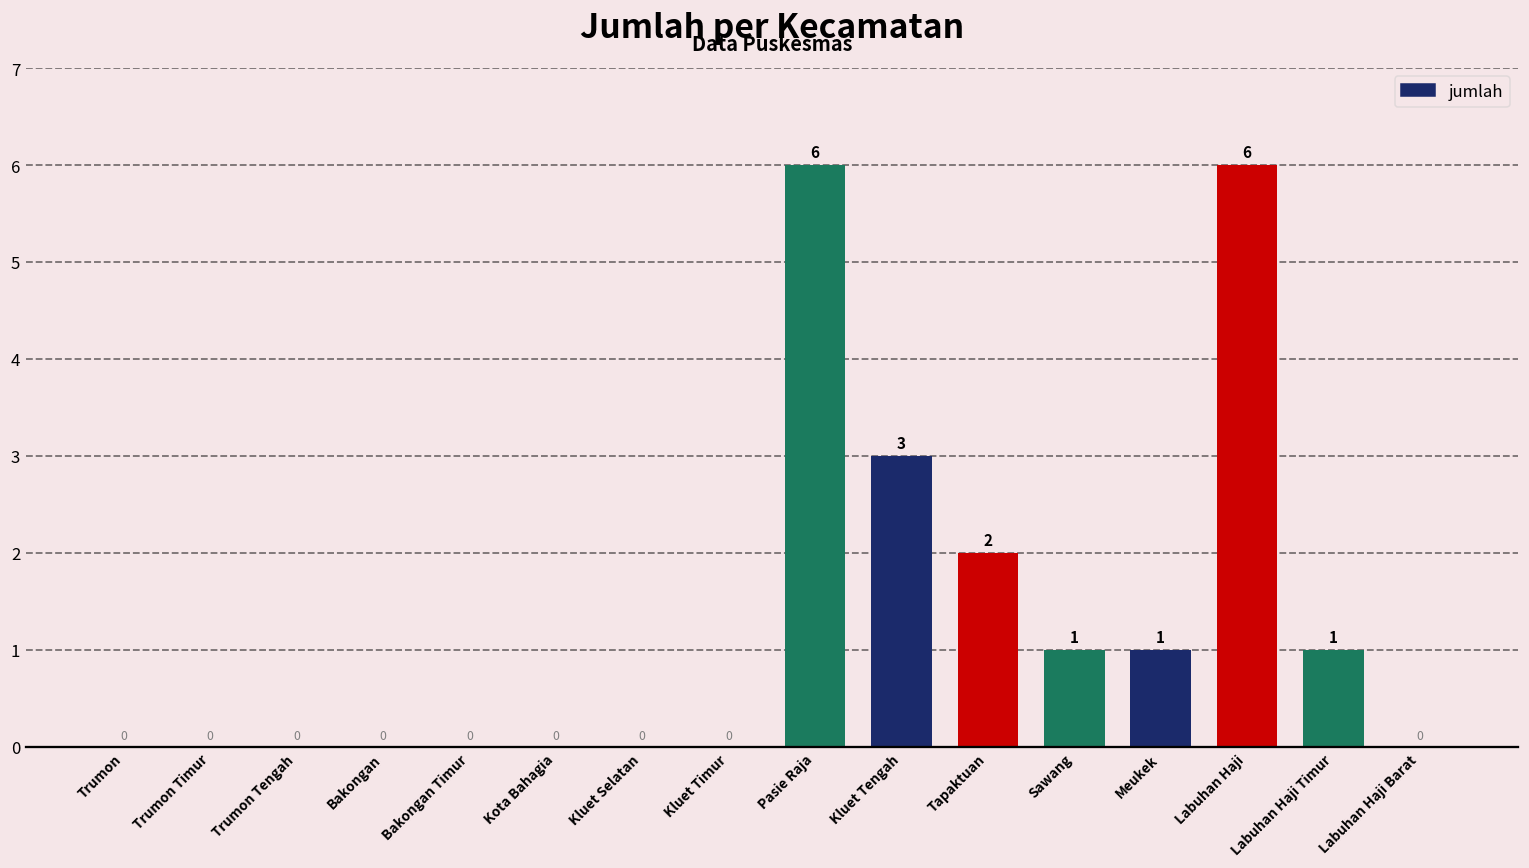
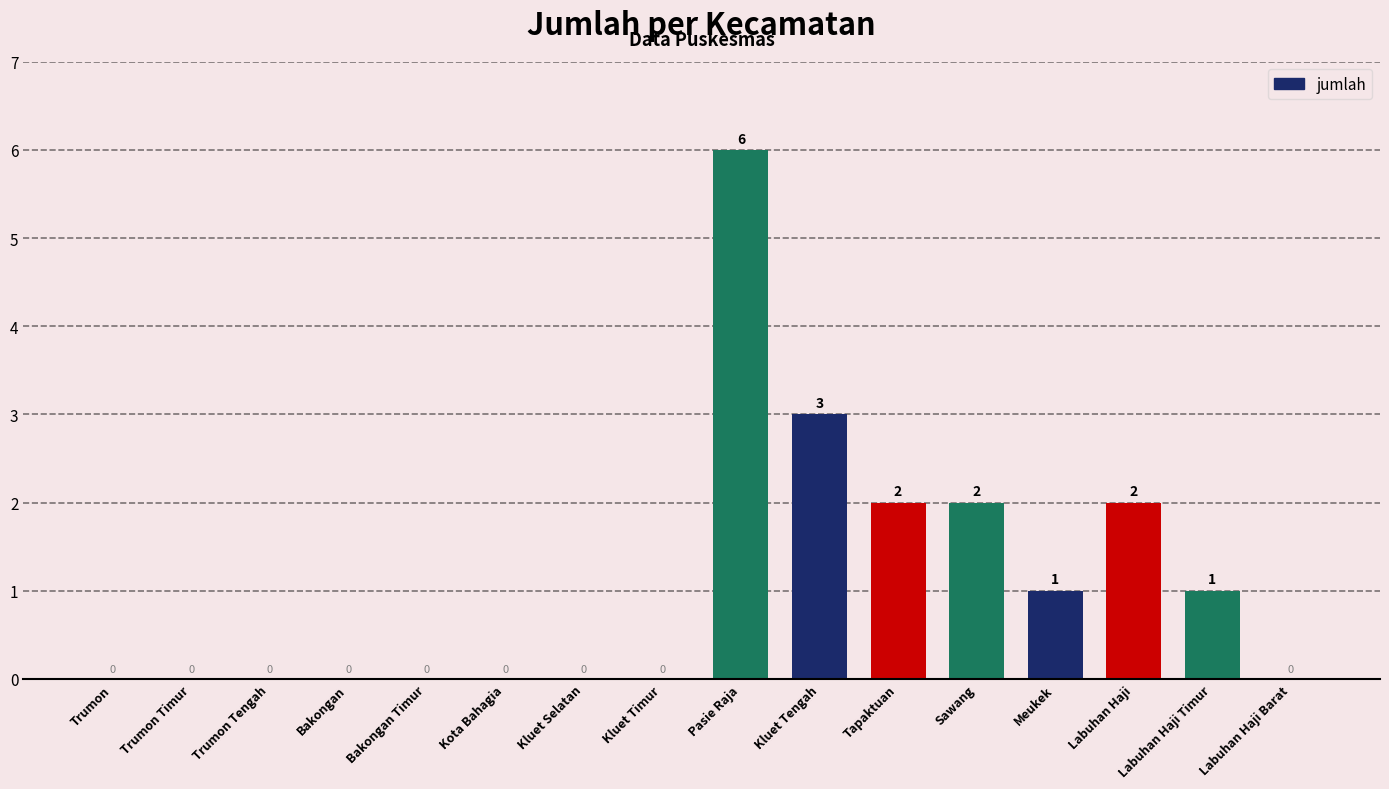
  {
    "Trumon": 0,
    "Trumon Timur": 0,
    "Trumon Tengah": 0,
    "Bakongan": 0,
    "Bakongan Timur": 0,
    "Kota Bahagia": 0,
    "Kluet Selatan": 0,
    "Kluet Timur": 0,
    "Pasie Raja": 6,
    "Kluet Tengah": 3,
    "Tapaktuan": 2,
-   "Sawang": 1,
+   "Sawang": 2,
    "Meukek": 1,
-   "Labuhan Haji": 6,
+   "Labuhan Haji": 2,
    "Labuhan Haji Timur": 1,
    "Labuhan Haji Barat": 0
  }
